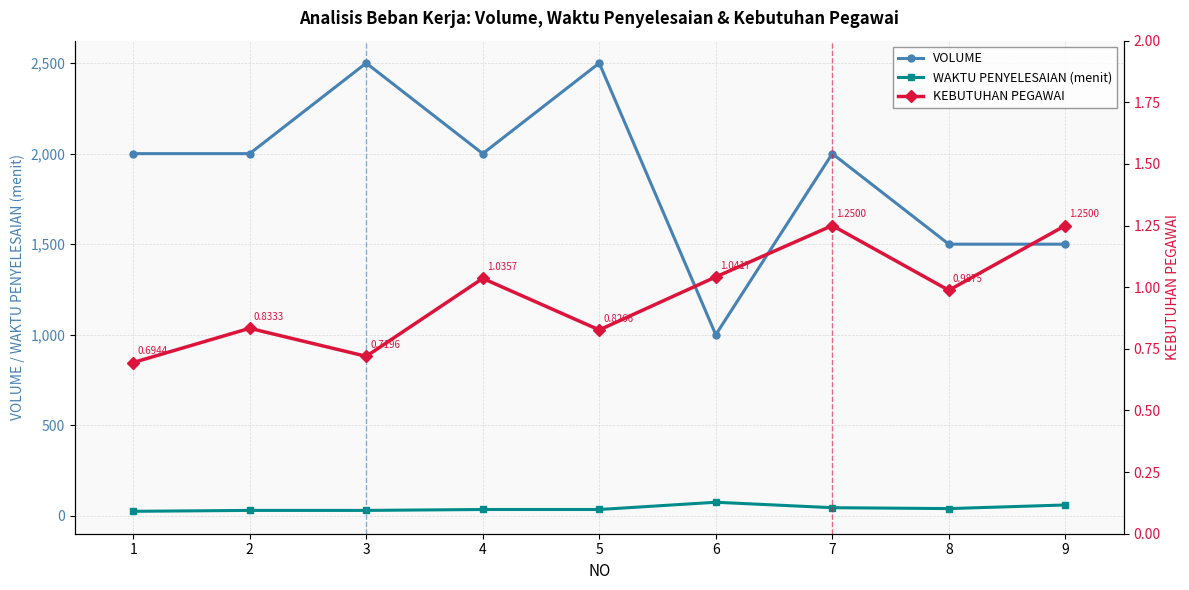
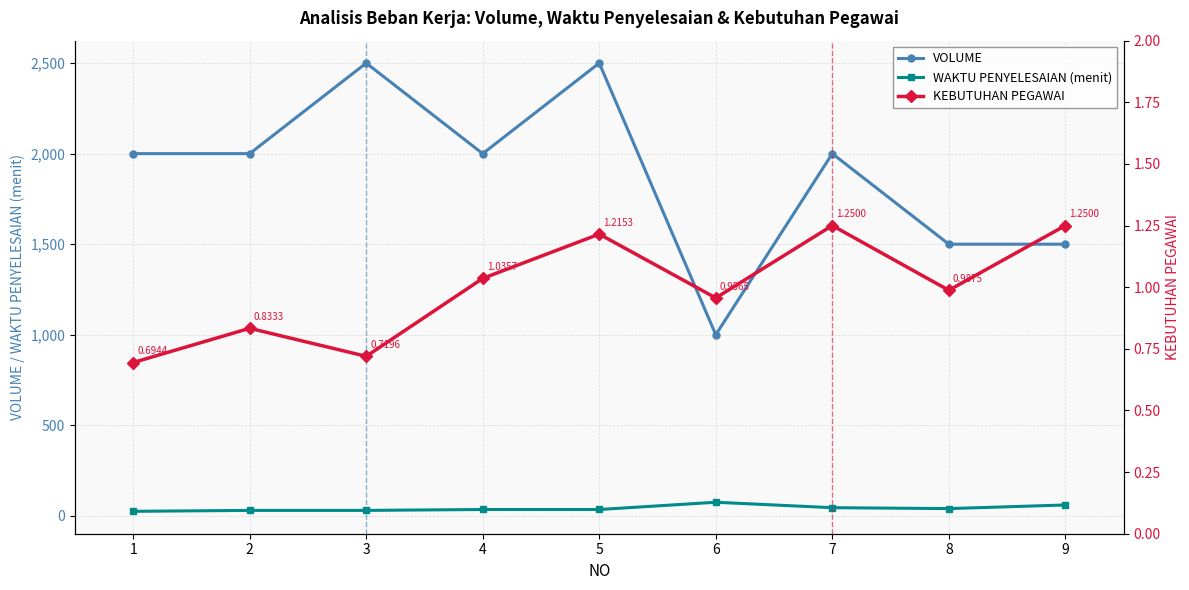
  {
    "KEBUTUHAN PEGAWAI": {
      "1": 0.6944,
      "2": 0.8333,
      "3": 0.7196,
      "4": 1.0357,
-     "5": 0.8266,
-     "6": 1.0417,
+     "5": 1.2153,
+     "6": 0.9565,
      "7": 1.2500,
      "8": 0.9875,
      "9": 1.2500
    }
  }
